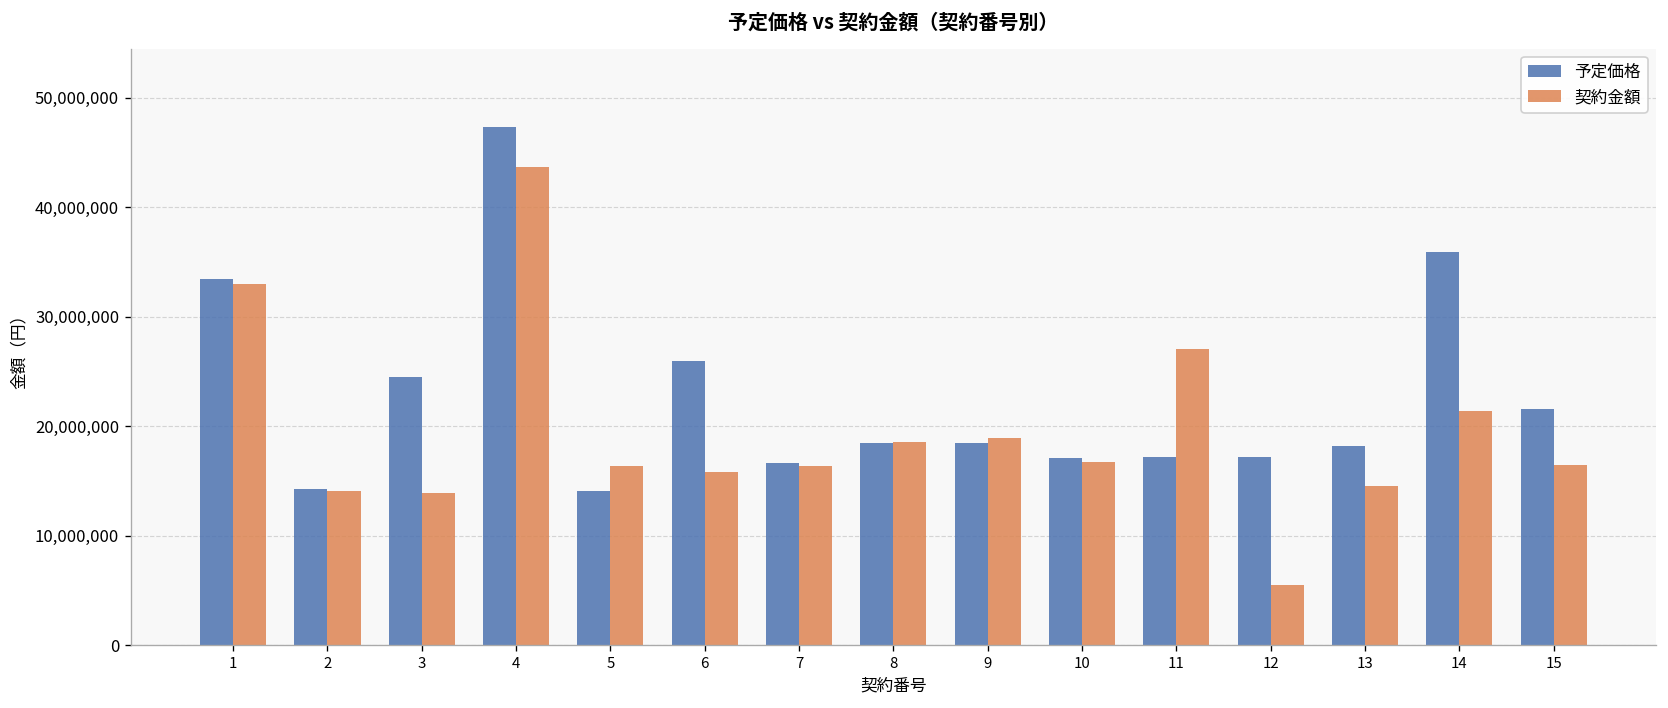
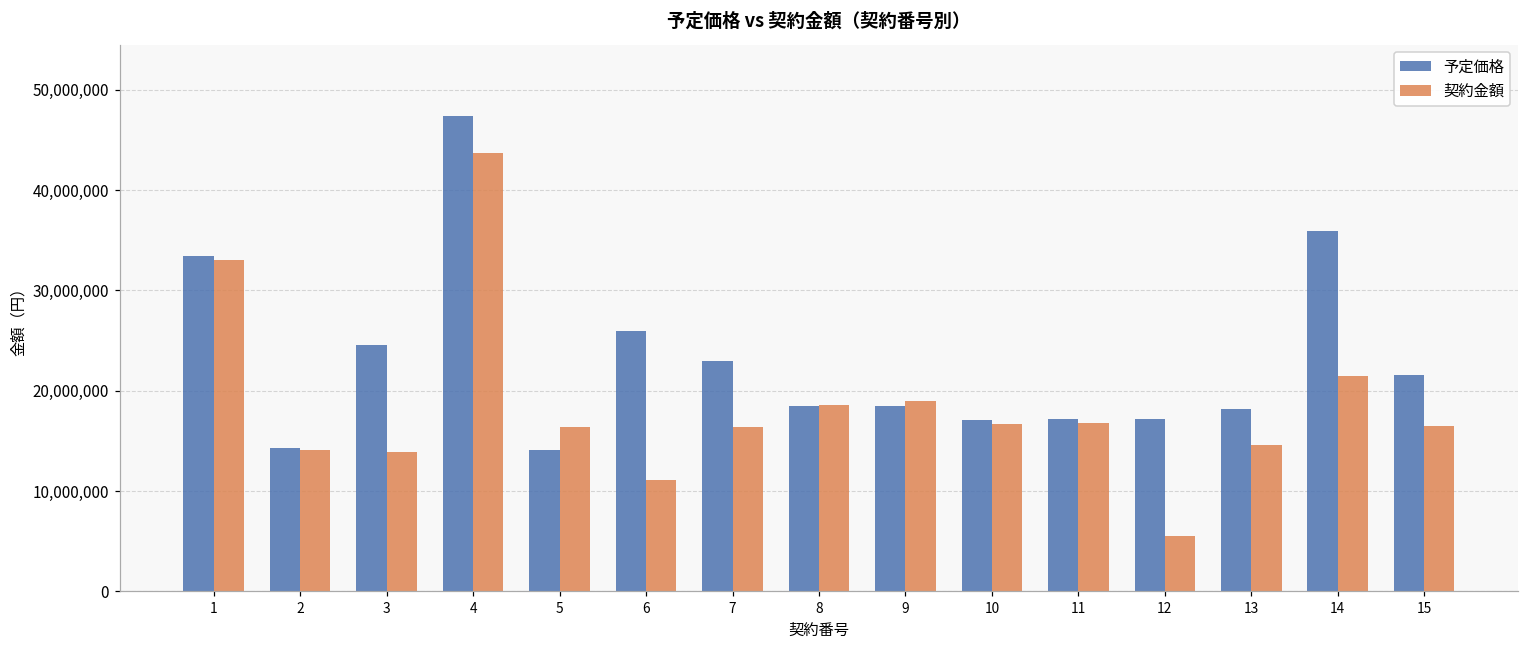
  {
    "予定価格": {
      "1": "33,000,000",
      "2": "14,000,000",
      "3": "25,000,000",
      "4": "47,000,000",
      "5": "14,000,000",
      "6": "26,000,000",
-     "7": "17,000,000",
+     "7": "23,000,000",
      "8": "18,000,000",
      "9": "18,000,000",
      "10": "17,000,000",
      "11": "17,000,000",
      "12": "17,000,000",
      "13": "18,000,000",
      "14": "36,000,000",
      "15": "22,000,000"
    },
    "契約金額": {
      "1": "33,000,000",
      "2": "14,000,000",
      "3": "14,000,000",
      "4": "44,000,000",
      "5": "16,000,000",
-     "6": "16,000,000",
+     "6": "11,000,000",
      "7": "16,000,000",
      "8": "19,000,000",
      "9": "19,000,000",
      "10": "17,000,000",
-     "11": "27,000,000",
+     "11": "17,000,000",
      "12": "6,000,000",
      "13": "15,000,000",
      "14": "21,000,000",
      "15": "17,000,000"
    }
  }
